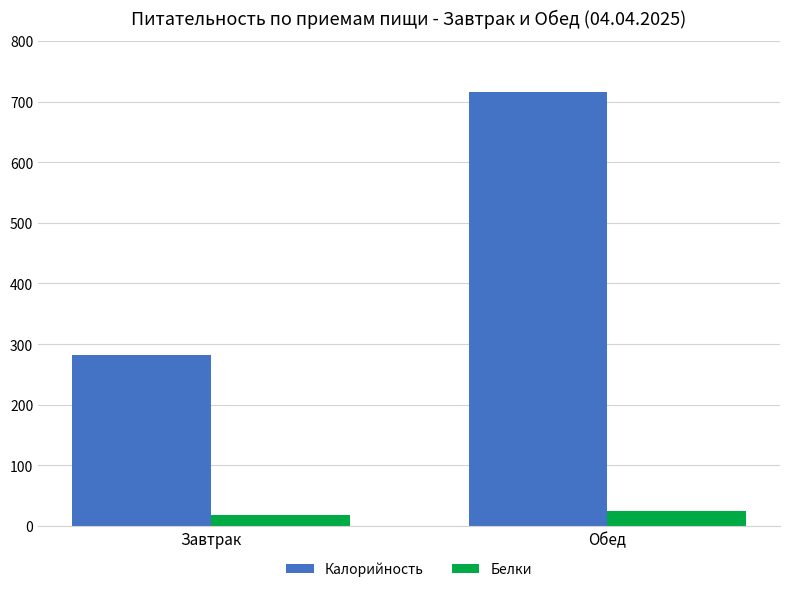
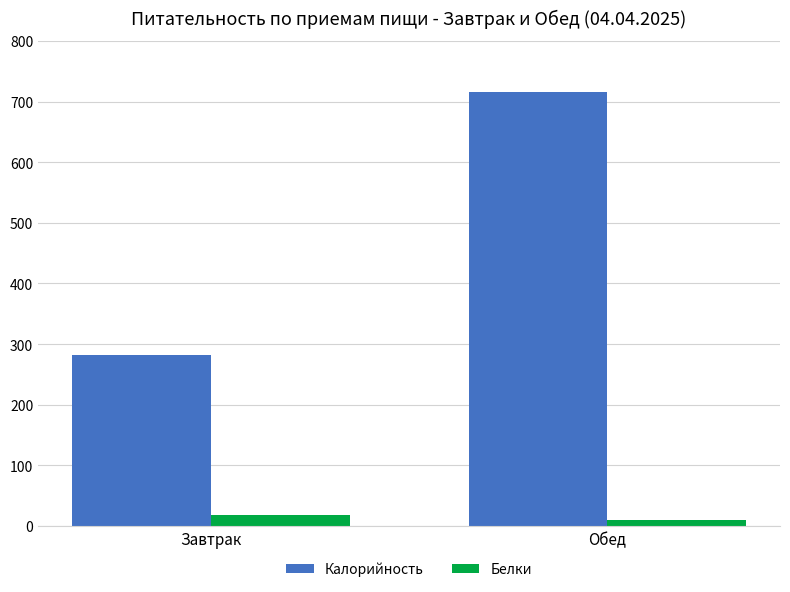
  {
    "Калорийность": {
      "Завтрак": 280,
      "Обед": 720
    },
    "Белки": {
      "Завтрак": 20,
-     "Обед": 20
+     "Обед": 10
    }
  }
